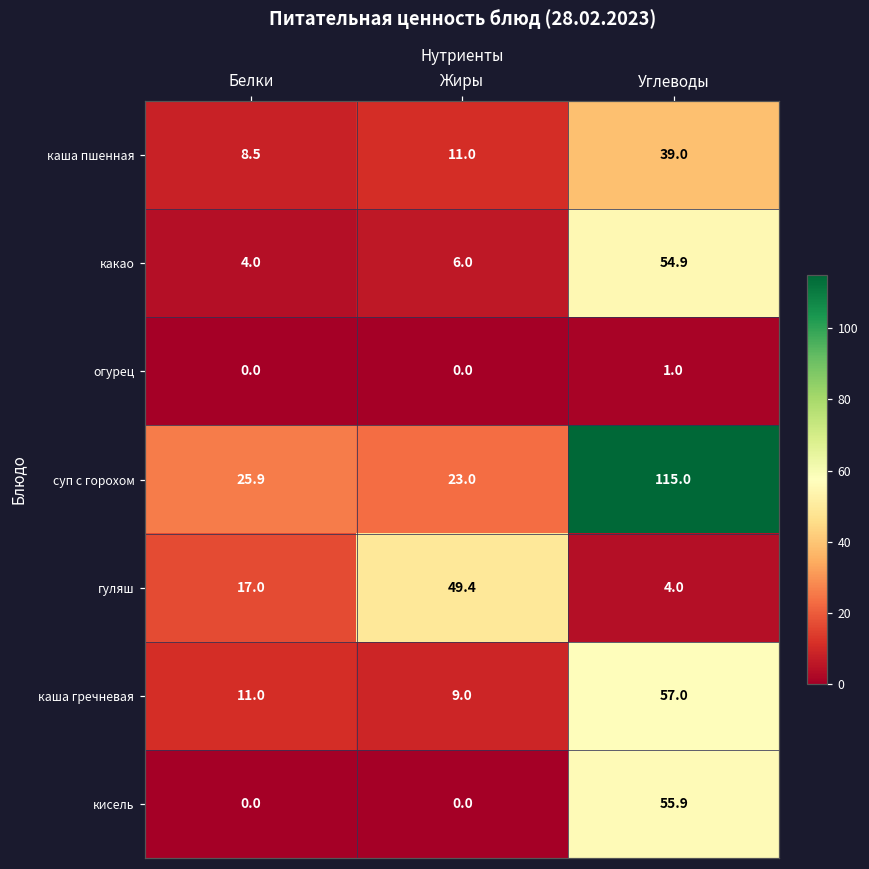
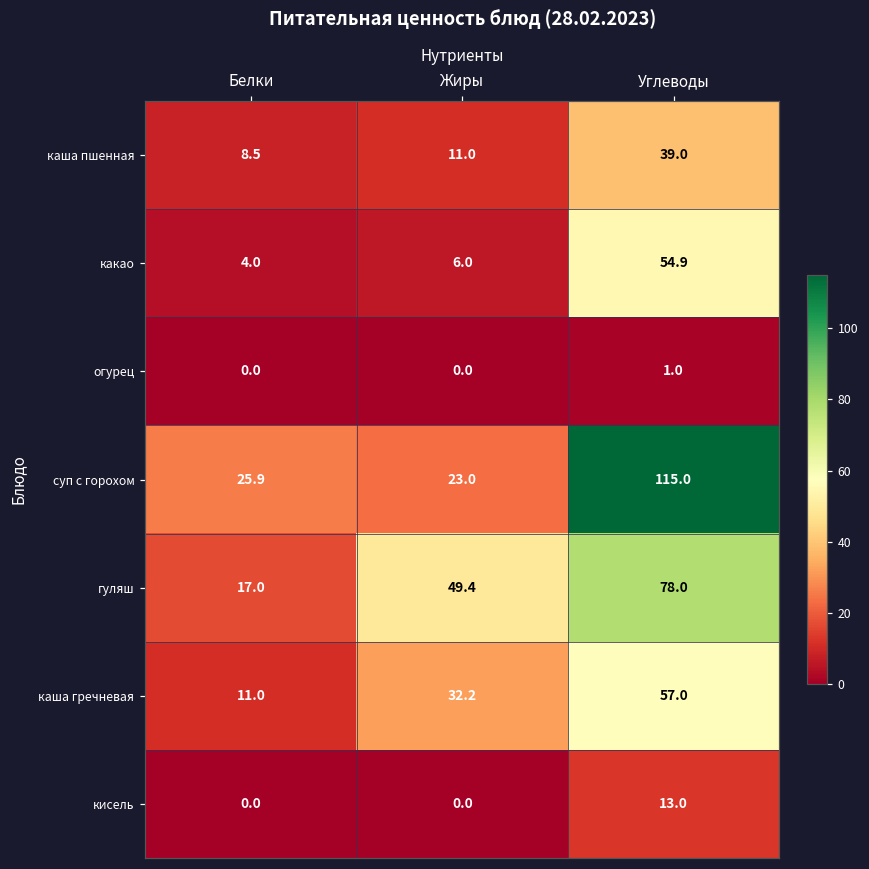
  {
    "каша пшенная": {
      "Белки": 8.5,
      "Жиры": 11.0,
      "Углеводы": 39.0
    },
    "какао": {
      "Белки": 4.0,
      "Жиры": 6.0,
      "Углеводы": 54.9
    },
    "огурец": {
      "Белки": 0.0,
      "Жиры": 0.0,
      "Углеводы": 1.0
    },
    "суп с горохом": {
      "Белки": 25.9,
      "Жиры": 23.0,
      "Углеводы": 115.0
    },
    "гуляш": {
      "Белки": 17.0,
      "Жиры": 49.4,
-     "Углеводы": 4.0
+     "Углеводы": 78.0
    },
    "каша гречневая": {
      "Белки": 11.0,
-     "Жиры": 9.0,
+     "Жиры": 32.2,
      "Углеводы": 57.0
    },
    "кисель": {
      "Белки": 0.0,
      "Жиры": 0.0,
-     "Углеводы": 55.9
+     "Углеводы": 13.0
    }
  }
